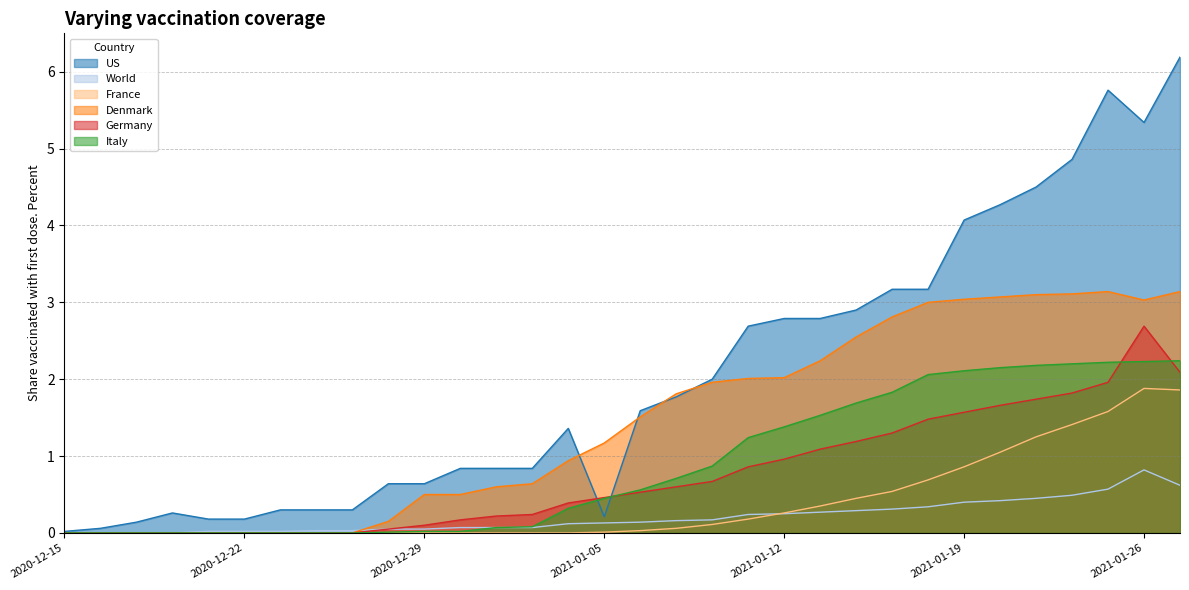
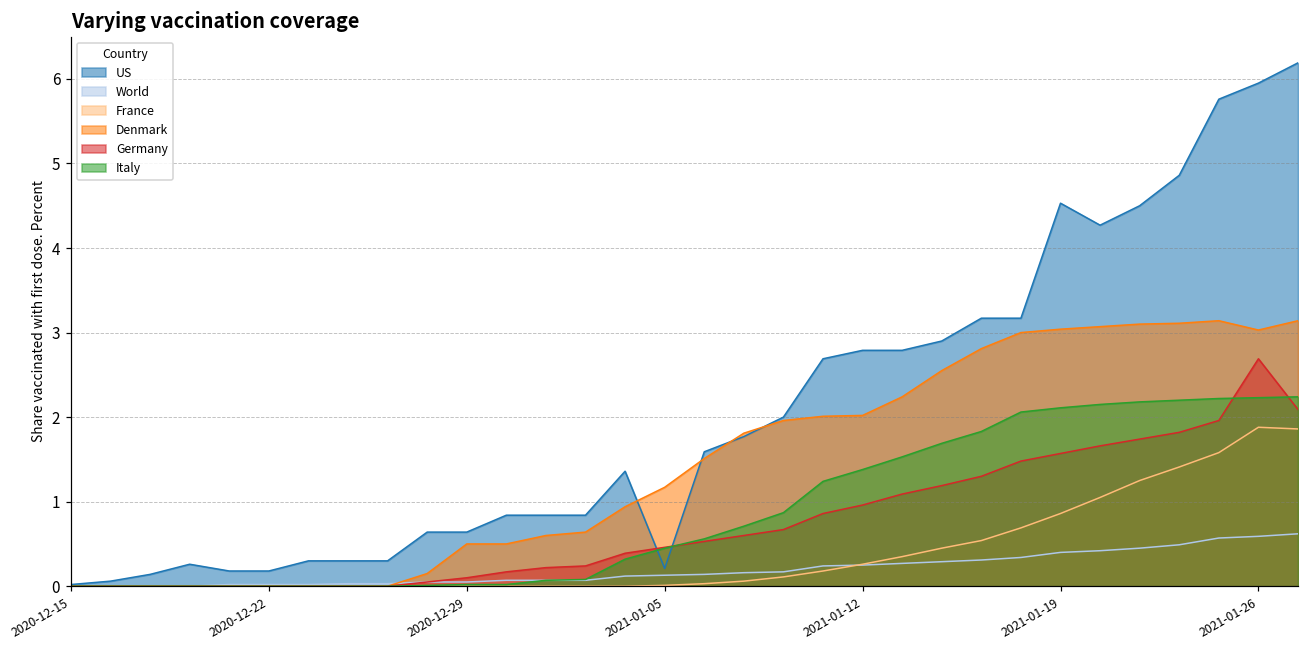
  {
    "US": {
      "2020-12-22": 0.2,
      "2020-12-29": 0.6,
      "2021-01-05": 0.2,
      "2021-01-12": 2.8,
-     "2021-01-19": 4.1,
-     "2021-01-26": 5.3
+     "2021-01-19": 4.5,
+     "2021-01-26": 6.0
    },
    "World": {
      "2021-01-05": 0.1,
      "2021-01-19": 0.4,
-     "2021-01-26": 0.8
+     "2021-01-26": 0.6
    },
    "France": {
      "2021-01-05": 0.0,
      "2021-01-19": 0.9,
      "2021-01-26": 1.9
    },
    "Denmark": {
      "2020-12-29": 0.5,
      "2021-01-05": 1.2,
      "2021-01-12": 2.0,
      "2021-01-19": 3.0,
      "2021-01-26": 3.0
    },
    "Germany": {
      "2020-12-29": 0.1,
      "2021-01-12": 1.0,
      "2021-01-19": 1.6,
      "2021-01-26": 2.7
    },
    "Italy": {
      "2021-01-12": 1.4,
      "2021-01-19": 2.1,
      "2021-01-26": 2.2
    }
  }
